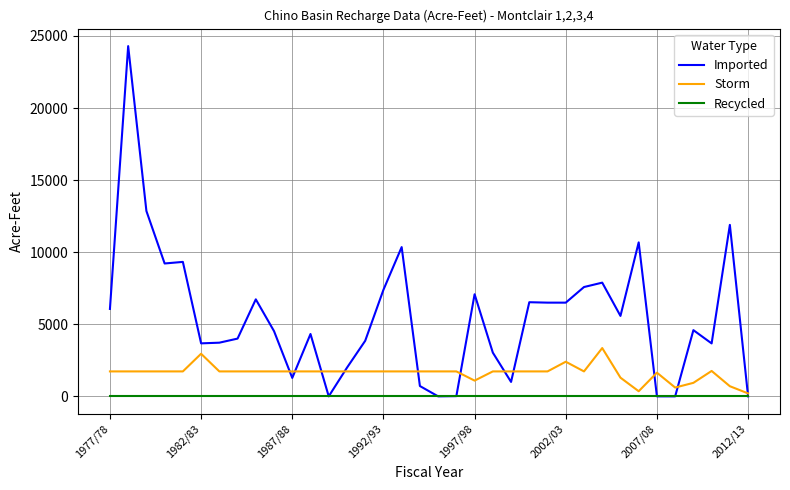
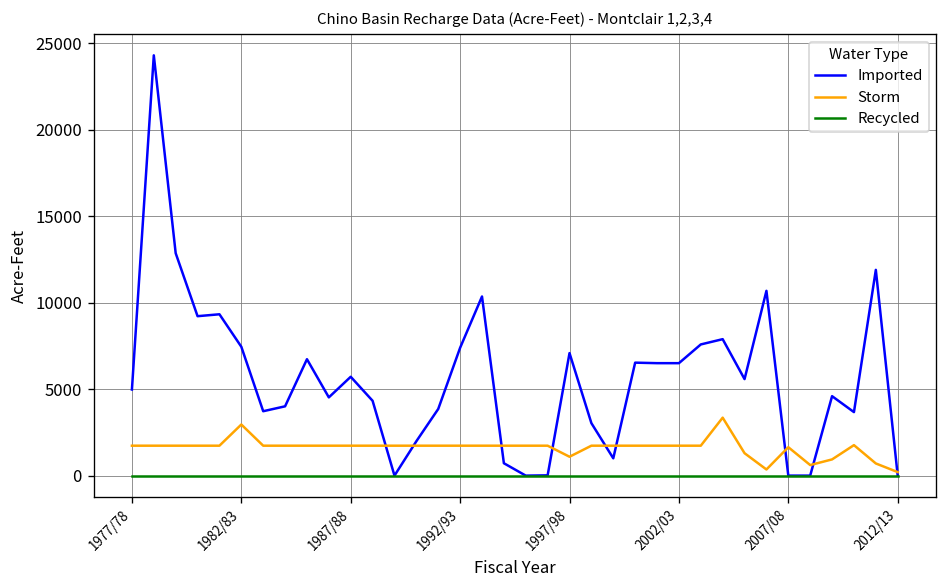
  {
    "Imported": {
-     "1977/78": 6100,
-     "1982/83": 3700,
-     "1987/88": 1300,
+     "1977/78": 5000,
+     "1982/83": 7400,
+     "1987/88": 5700,
      "1992/93": 7400,
      "1997/98": 7100,
      "2002/03": 6500
    },
    "Storm": {
      "1977/78": 1700,
      "1982/83": 3000,
      "1987/88": 1700,
      "1992/93": 1700,
      "1997/98": 1100,
-     "2002/03": 2400,
+     "2002/03": 1700,
      "2007/08": 1600,
      "2012/13": 200
    },
    "Recycled": {
      "1977/78": 0,
      "1982/83": 0,
      "1987/88": 0,
      "1992/93": 0,
      "1997/98": 0,
      "2002/03": 0
    }
  }
